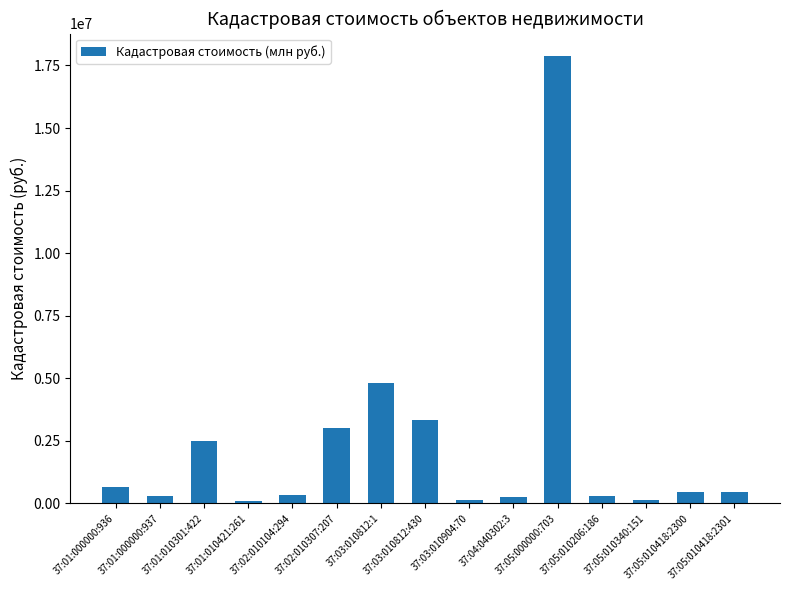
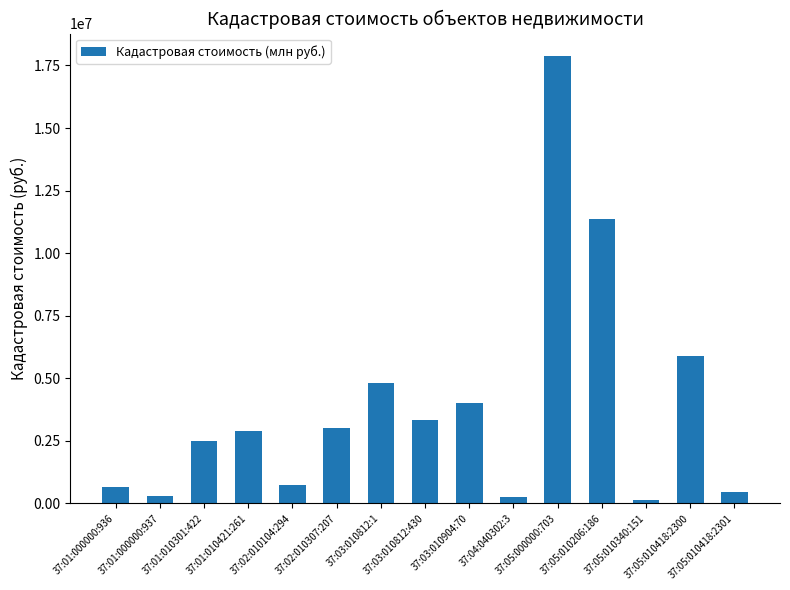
  {
    "37:01:000000:936": 600000,
    "37:01:000000:937": 300000,
    "37:01:010301:422": 2500000,
-   "37:01:010421:261": 100000,
-   "37:02:010104:294": 300000,
+   "37:01:010421:261": 2900000,
+   "37:02:010104:294": 700000,
    "37:02:010307:207": 3000000,
    "37:03:010812:1": 4800000,
    "37:03:010812:430": 3300000,
-   "37:03:010904:70": 100000,
+   "37:03:010904:70": 4000000,
    "37:04:040302:3": 300000,
    "37:05:000000:703": 17900000,
-   "37:05:010206:186": 300000,
+   "37:05:010206:186": 11300000,
    "37:05:010340:151": 100000,
-   "37:05:010418:2300": 400000,
+   "37:05:010418:2300": 5900000,
    "37:05:010418:2301": 400000
  }
